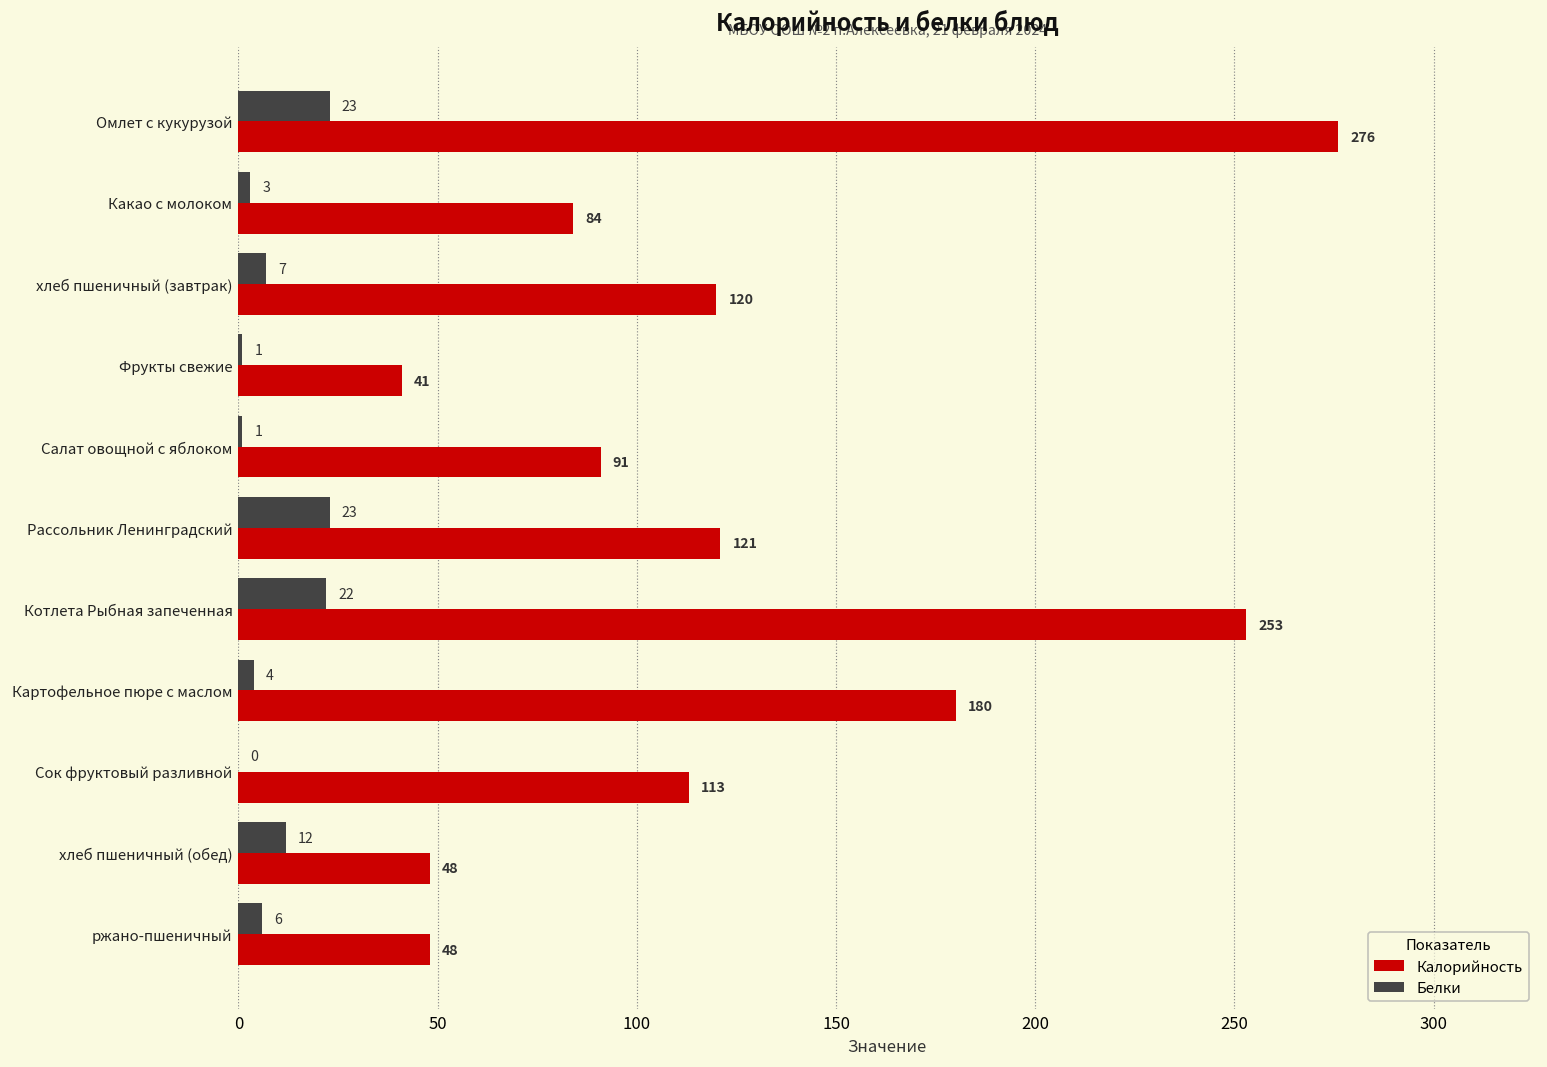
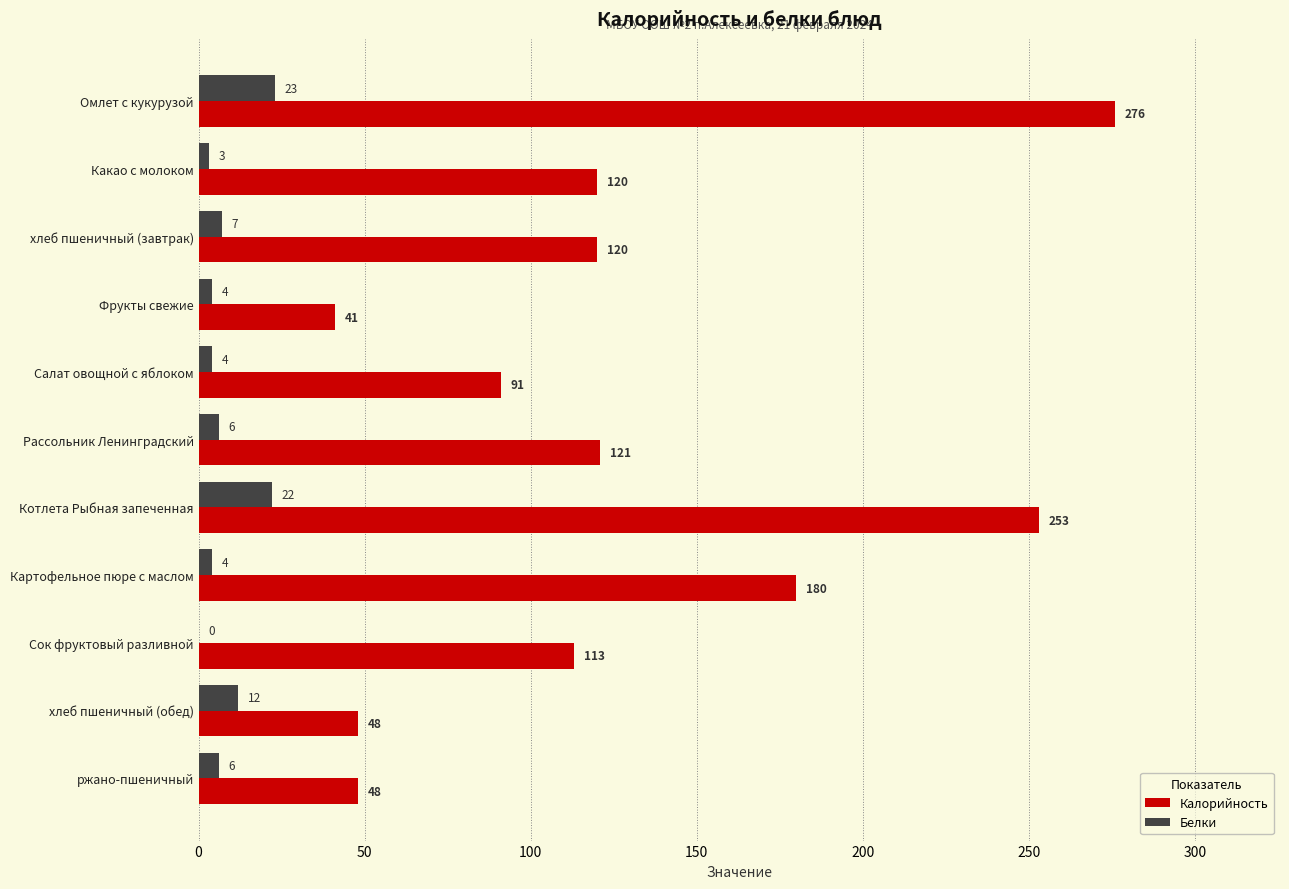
  {
    "Калорийность": {
      "Омлет с кукурузой": 276,
-     "Какао с молоком": 84,
+     "Какао с молоком": 120,
      "хлеб пшеничный (завтрак)": 120,
      "Фрукты свежие": 41,
      "Салат овощной с яблоком": 91,
      "Рассольник Ленинградский": 121,
      "Котлета Рыбная запеченная": 253,
      "Картофельное пюре с маслом": 180,
      "Сок фруктовый разливной": 113,
      "хлеб пшеничный (обед)": 48,
      "ржано-пшеничный": 48
    },
    "Белки": {
      "Омлет с кукурузой": 23,
      "Какао с молоком": 3,
      "хлеб пшеничный (завтрак)": 7,
-     "Фрукты свежие": 1,
-     "Салат овощной с яблоком": 1,
-     "Рассольник Ленинградский": 23,
+     "Фрукты свежие": 4,
+     "Салат овощной с яблоком": 4,
+     "Рассольник Ленинградский": 6,
      "Котлета Рыбная запеченная": 22,
      "Картофельное пюре с маслом": 4,
      "Сок фруктовый разливной": 0,
      "хлеб пшеничный (обед)": 12,
      "ржано-пшеничный": 6
    }
  }
